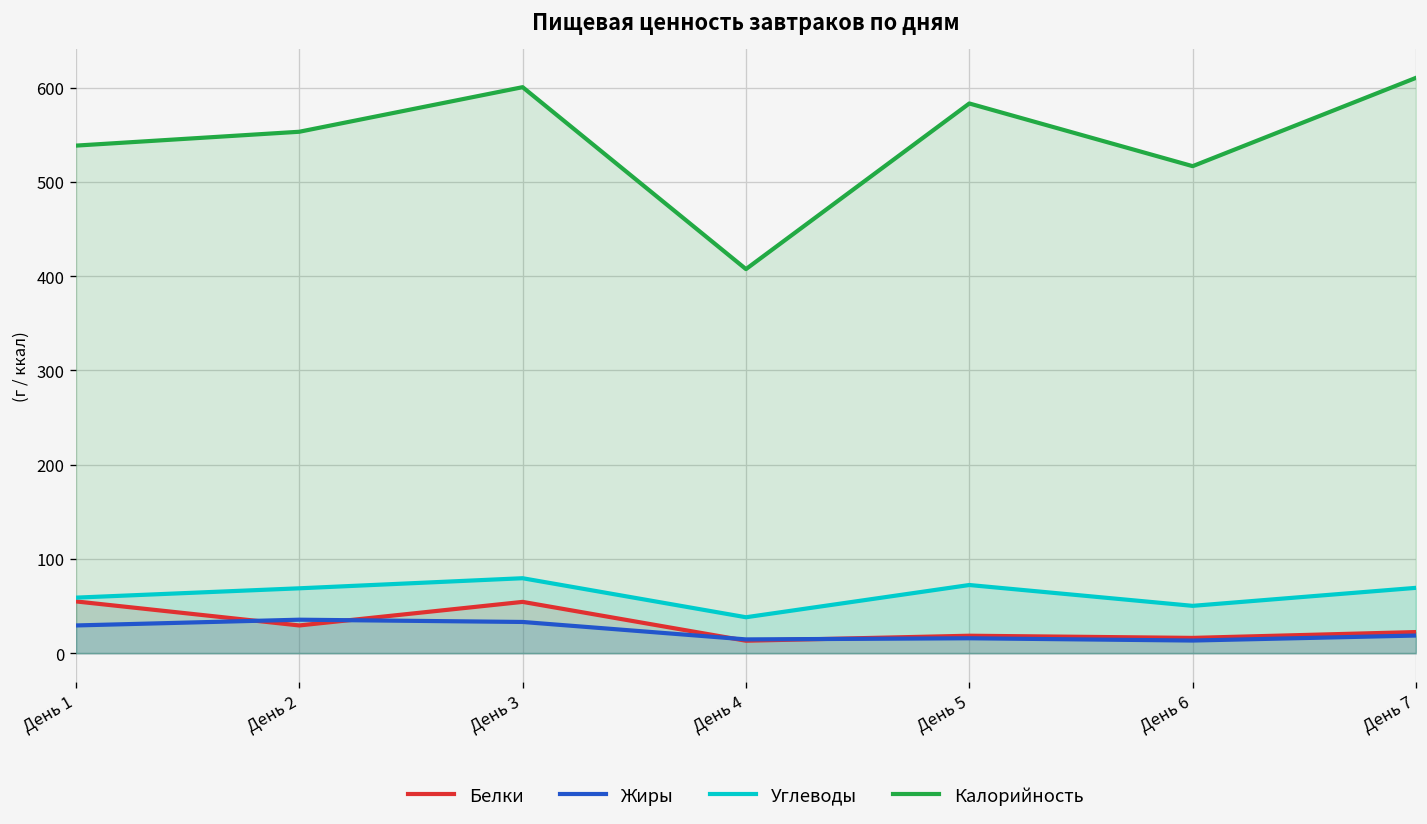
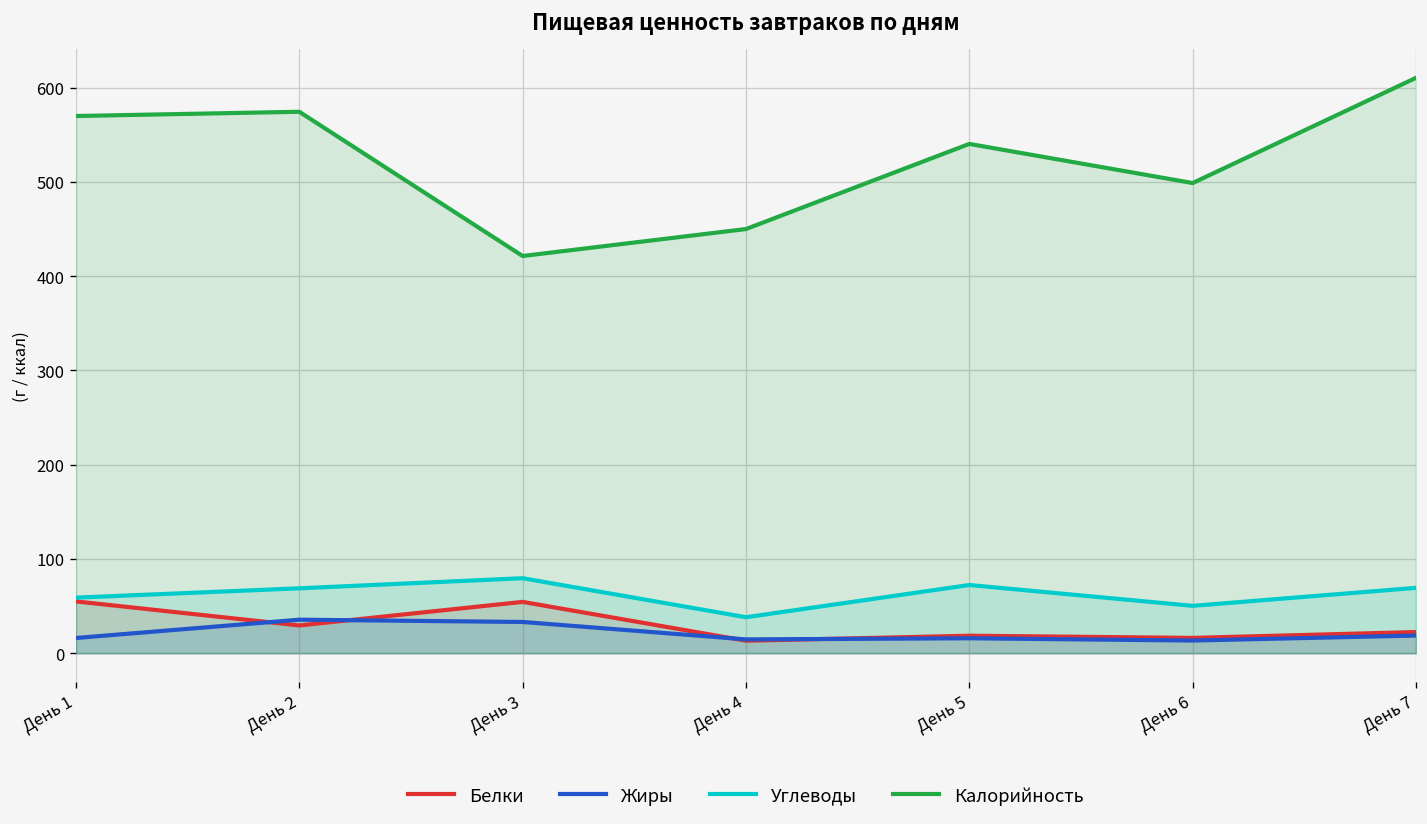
  {
    "Белки": {
      "День 1": 50,
      "День 2": 30,
      "День 3": 50,
      "День 7": 20
    },
    "Жиры": {
-     "День 1": 30,
+     "День 1": 20,
      "День 2": 40,
      "День 3": 30,
      "День 7": 20
    },
    "Углеводы": {
      "День 1": 60,
      "День 2": 70,
      "День 3": 80,
      "День 4": 40,
      "День 5": 70,
      "День 6": 50,
      "День 7": 70
    },
    "Калорийность": {
-     "День 1": 540,
-     "День 2": 550,
-     "День 3": 600,
-     "День 4": 410,
-     "День 5": 580,
-     "День 6": 520,
+     "День 1": 570,
+     "День 2": 570,
+     "День 3": 420,
+     "День 4": 450,
+     "День 5": 540,
+     "День 6": 500,
      "День 7": 610
    }
  }
